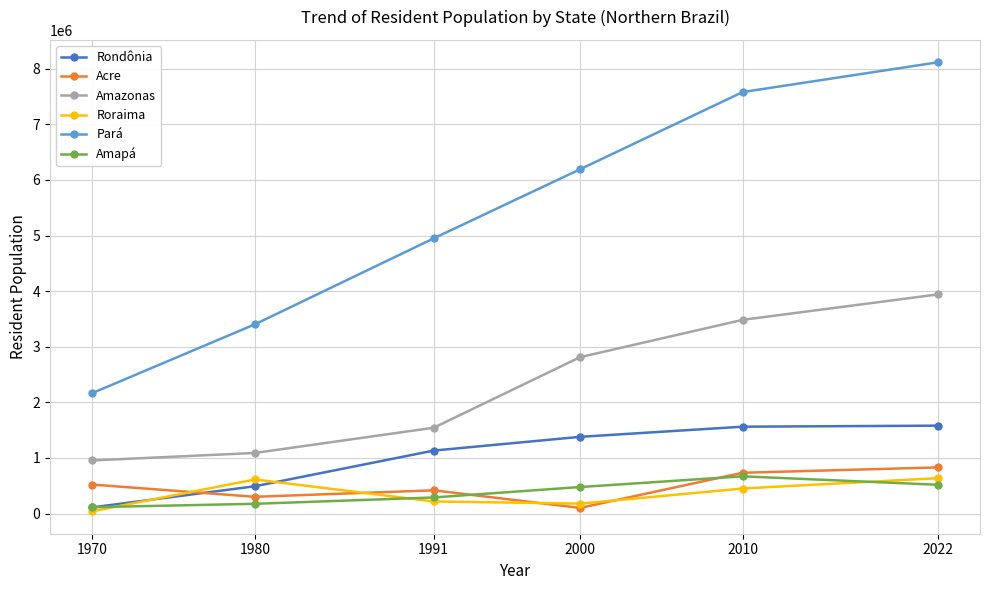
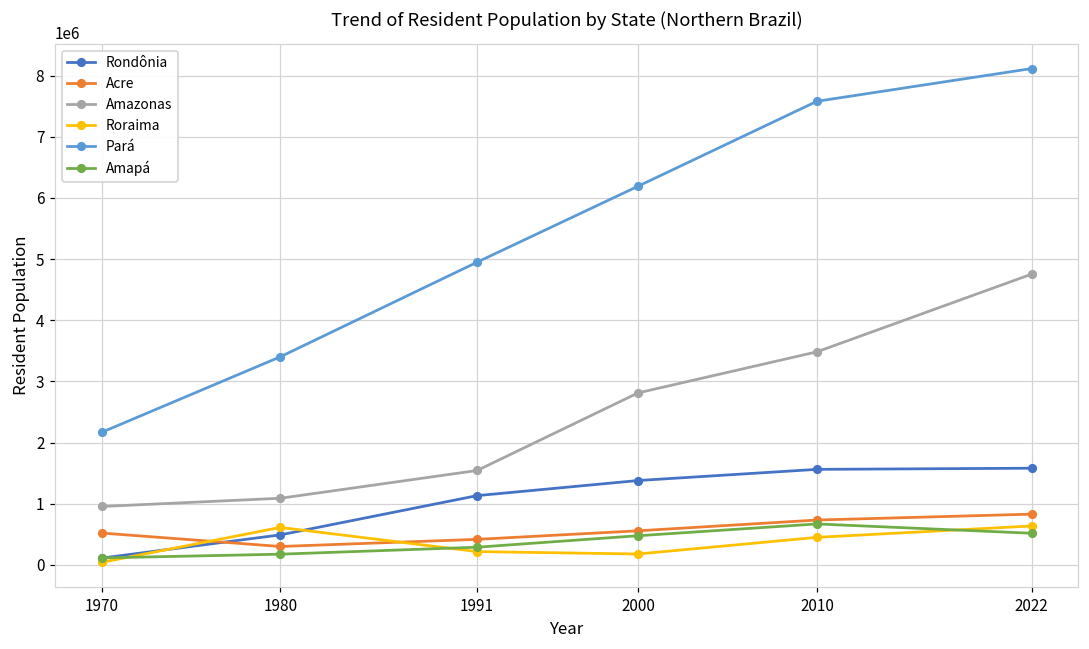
  {
    "Acre": {
      "1970": 500000,
      "1980": 300000,
      "1991": 400000,
-     "2000": 100000,
+     "2000": 600000,
      "2010": 700000,
      "2022": 800000
    },
    "Amazonas": {
      "1970": 1000000,
      "1980": 1100000,
      "1991": 1500000,
      "2000": 2800000,
      "2010": 3500000,
-     "2022": 3900000
+     "2022": 4800000
    },
    "Roraima": {
      "1970": 0,
      "1980": 600000,
      "1991": 200000,
      "2000": 200000,
      "2010": 500000,
      "2022": 600000
    },
    "Amapá": {
      "1980": 200000,
      "1991": 300000,
      "2000": 500000,
      "2010": 700000,
      "2022": 500000
    }
  }
